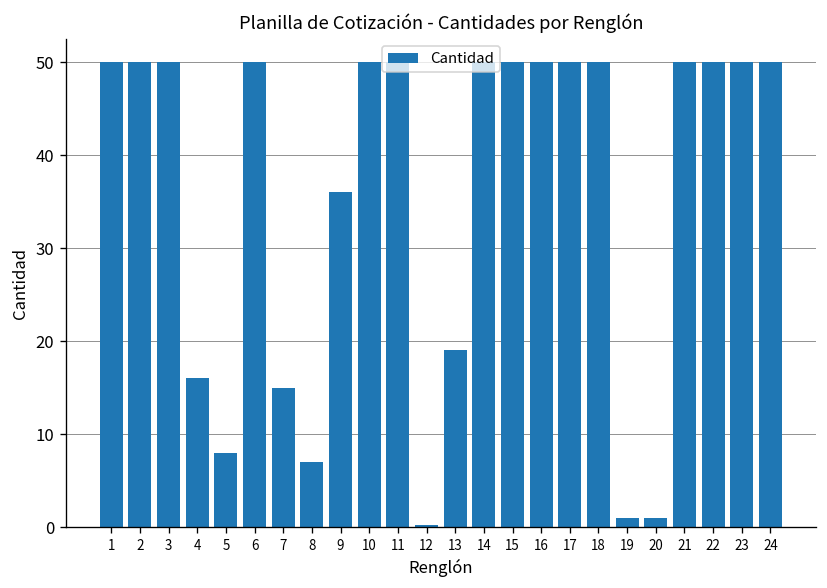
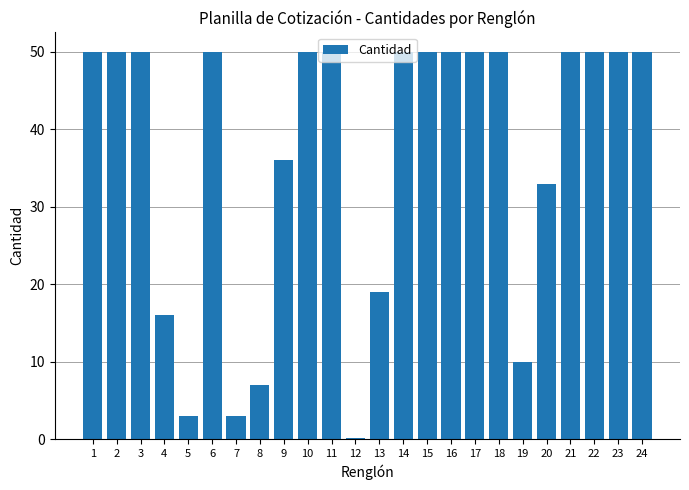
  {
    "1": 50,
    "2": 50,
    "3": 50,
    "4": 16,
-   "5": 8,
+   "5": 3,
    "6": 50,
-   "7": 15,
+   "7": 3,
    "8": 7,
    "9": 36,
    "10": 50,
    "13": 19,
    "15": 50,
    "16": 50,
    "17": 50,
    "18": 50,
-   "19": 1,
-   "20": 1,
+   "19": 10,
+   "20": 33,
    "21": 50,
    "22": 50,
    "23": 50,
    "24": 50
  }
